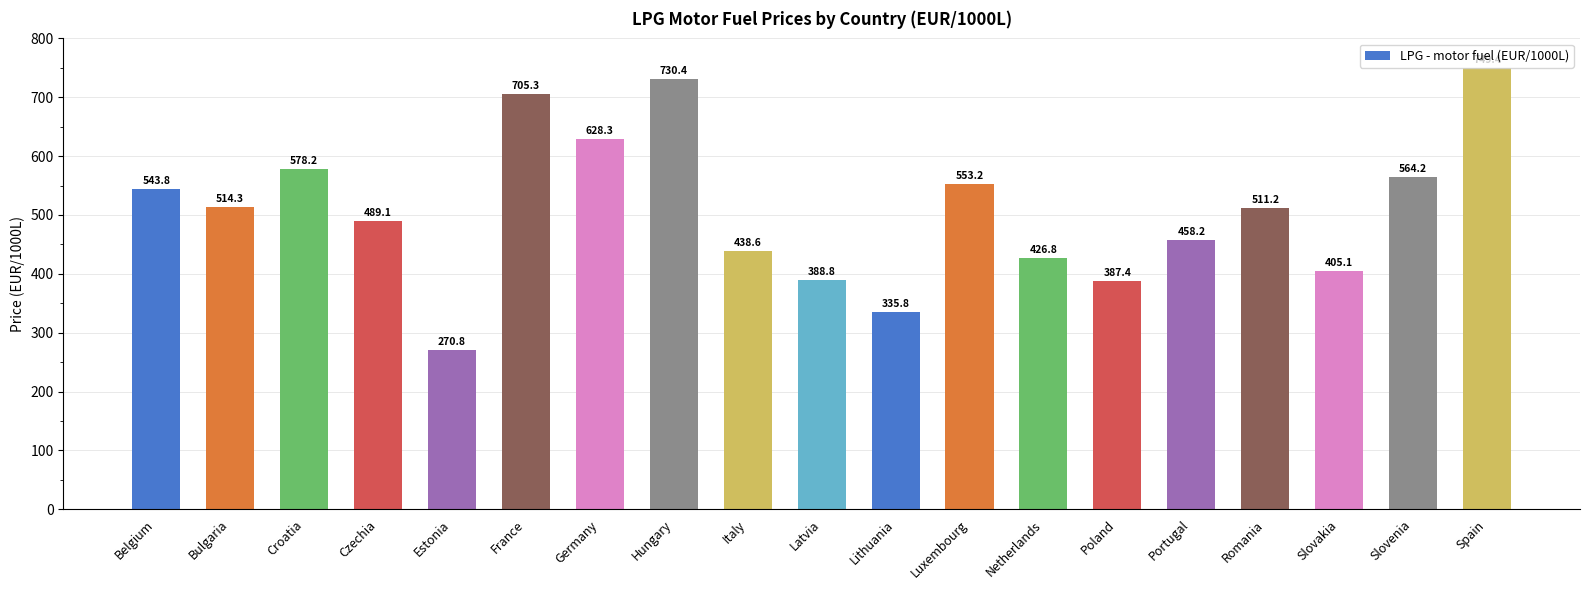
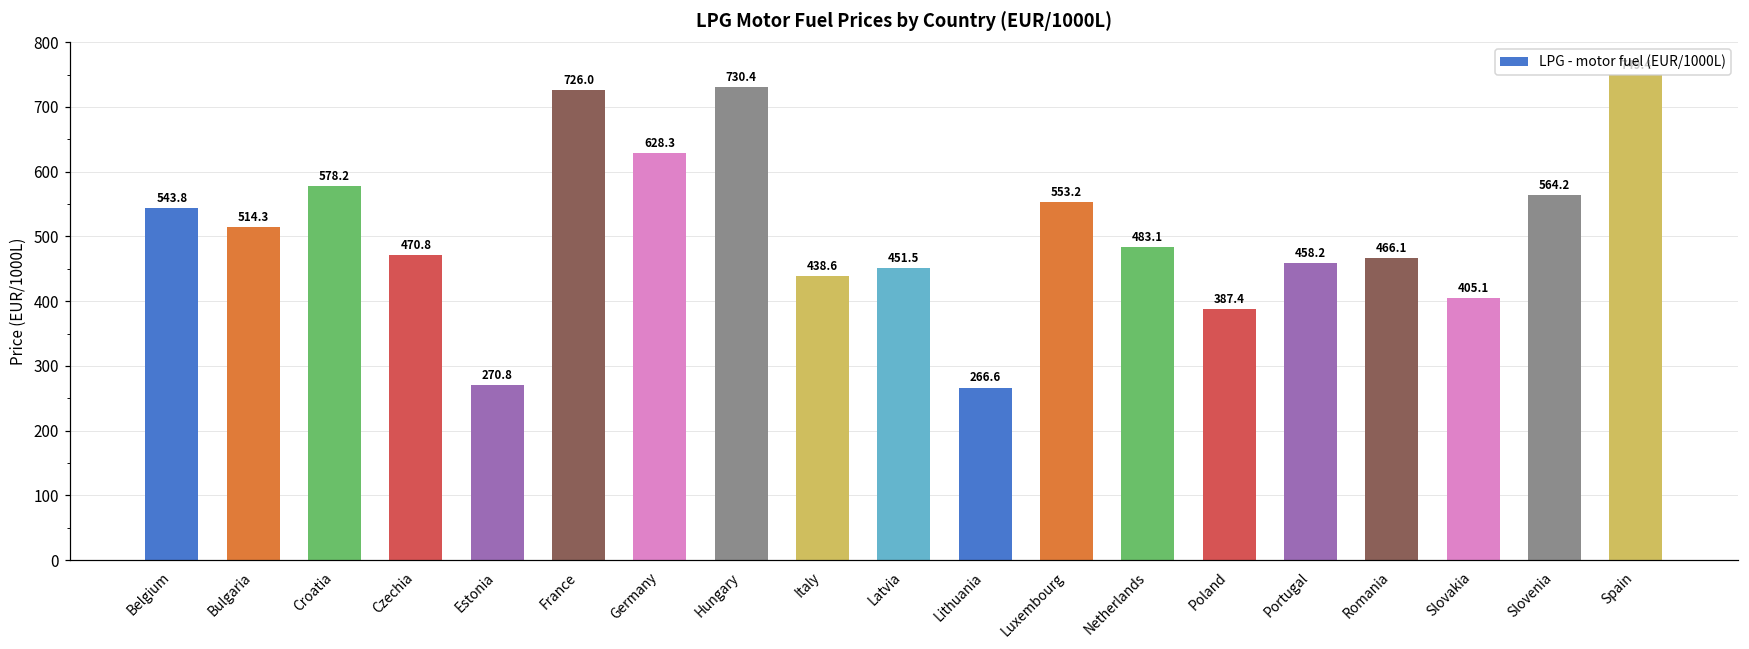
  {
    "Belgium": 543.8,
    "Bulgaria": 514.3,
    "Croatia": 578.2,
-   "Czechia": 489.1,
+   "Czechia": 470.8,
    "Estonia": 270.8,
-   "France": 705.3,
+   "France": 726.0,
    "Germany": 628.3,
    "Hungary": 730.4,
    "Italy": 438.6,
-   "Latvia": 388.8,
-   "Lithuania": 335.8,
+   "Latvia": 451.5,
+   "Lithuania": 266.6,
    "Luxembourg": 553.2,
-   "Netherlands": 426.8,
+   "Netherlands": 483.1,
    "Poland": 387.4,
    "Portugal": 458.2,
-   "Romania": 511.2,
+   "Romania": 466.1,
    "Slovakia": 405.1,
    "Slovenia": 564.2
  }
